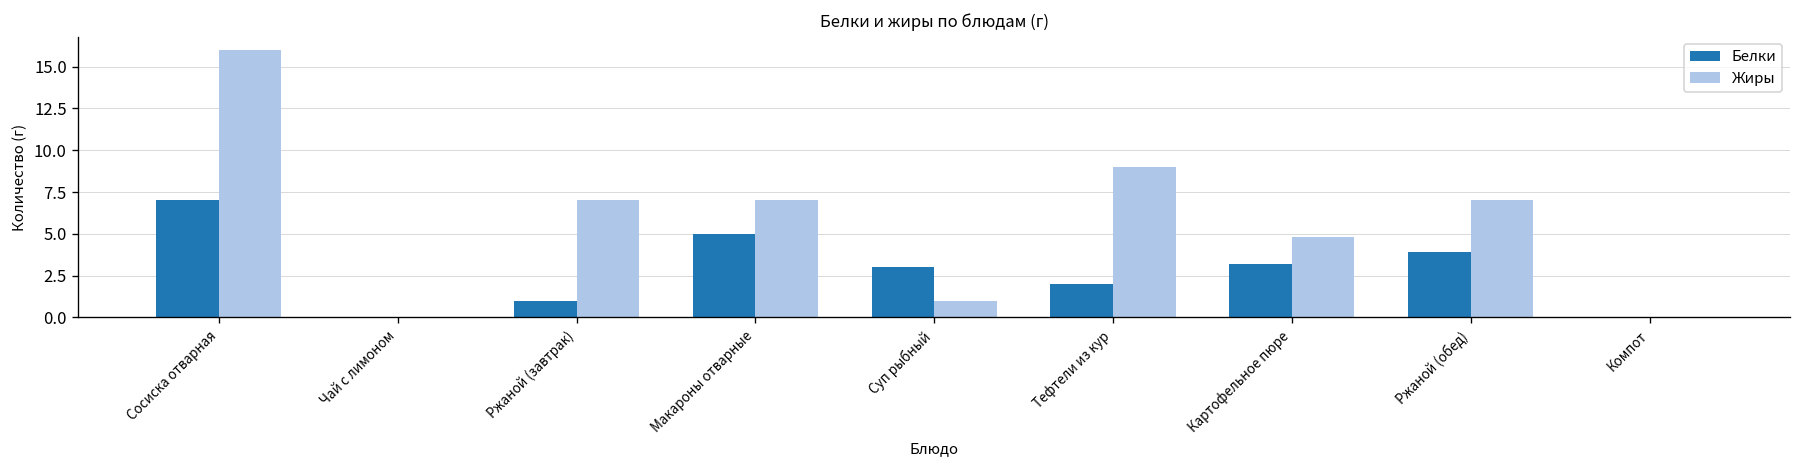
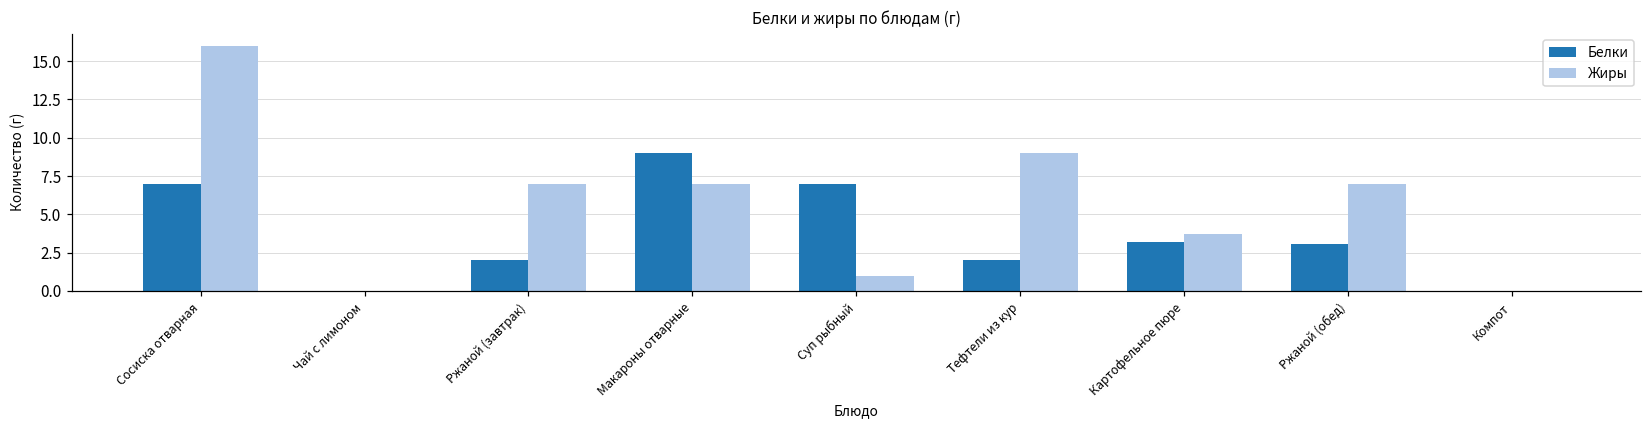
  {
    "Белки": {
      "Сосиска отварная": 7.0,
      "Чай с лимоном": 0.0,
-     "Ржаной (завтрак)": 1,
-     "Макароны отварные": 5,
-     "Суп рыбный": 3,
+     "Ржаной (завтрак)": 2,
+     "Макароны отварные": 9,
+     "Суп рыбный": 7,
      "Тефтели из кур": 2.0,
      "Картофельное пюре": 3.2,
-     "Ржаной (обед)": 3.9,
+     "Ржаной (обед)": 3.1,
      "Компот": 0.0
    },
    "Жиры": {
      "Сосиска отварная": 16.0,
      "Чай с лимоном": 0.0,
      "Ржаной (завтрак)": 7.0,
      "Макароны отварные": 7.0,
      "Суп рыбный": 1.0,
      "Тефтели из кур": 9.0,
-     "Картофельное пюре": 4.8,
+     "Картофельное пюре": 3.7,
      "Ржаной (обед)": 7.0,
      "Компот": 0.0
    }
  }
